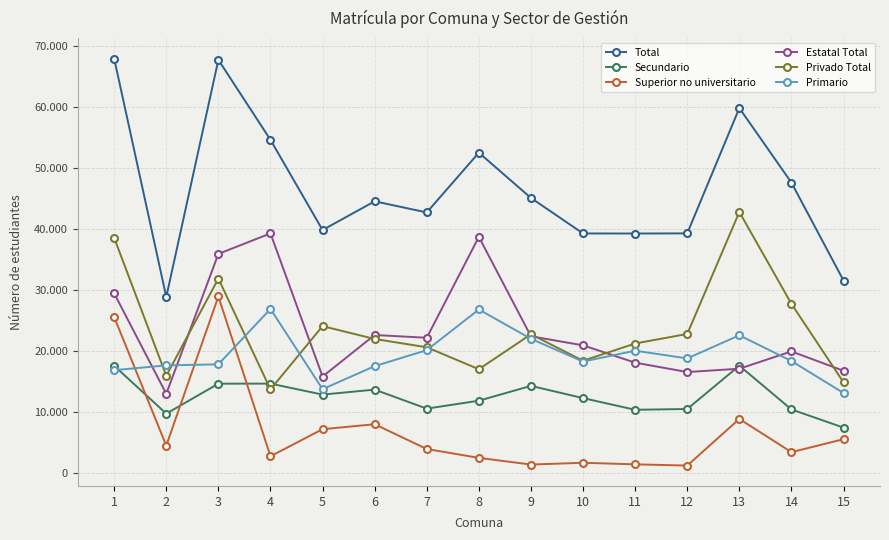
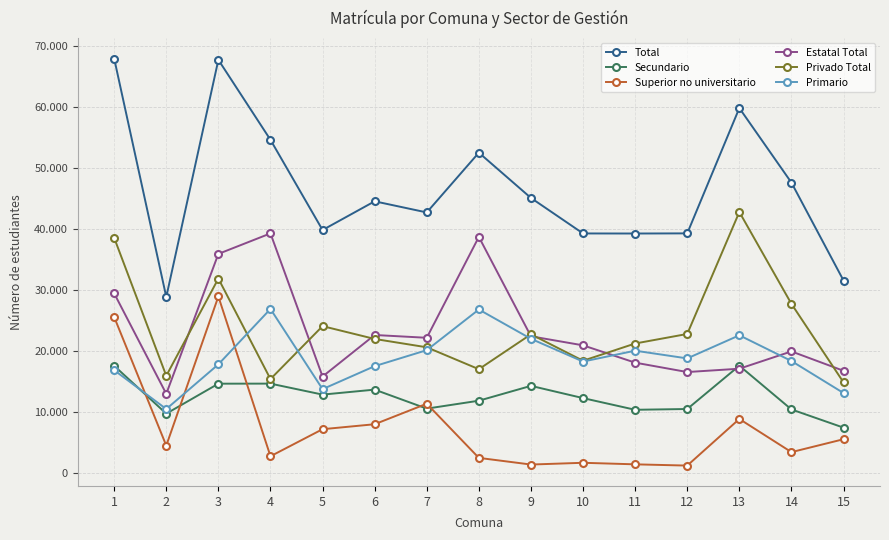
  {
    "Superior no universitario": {
      "1": 26,
      "2": 4,
      "3": 29,
      "4": 3,
      "5": 7,
      "6": 8,
-     "7": 4,
+     "7": 11,
      "8": 2,
      "9": 1,
      "10": 2,
      "11": 1,
      "12": 1,
      "13": 9,
      "14": 3,
      "15": 5
    },
    "Estatal Total": {
      "1": 29,
      "2": 13,
      "3": 36,
      "4": 39,
      "5": 16,
      "6": 23,
      "7": 22,
      "8": 39,
      "10": 21,
      "11": 18,
      "12": 16,
      "13": 17,
      "14": 20,
      "15": 17
    },
    "Privado Total": {
      "1": 39,
      "2": 16,
      "3": 32,
-     "4": 14,
+     "4": 15,
      "5": 24,
      "6": 22,
      "7": 21,
      "8": 17,
      "11": 21,
      "12": 23,
      "13": 43,
      "14": 28,
      "15": 15
    },
    "Primario": {
      "1": 17,
-     "2": 18,
+     "2": 10,
      "3": 18,
      "4": 27,
      "5": 14,
      "6": 17,
      "7": 20,
      "8": 27,
      "11": 20,
      "12": 19,
      "13": 23,
      "14": 18,
      "15": 13
    }
  }
